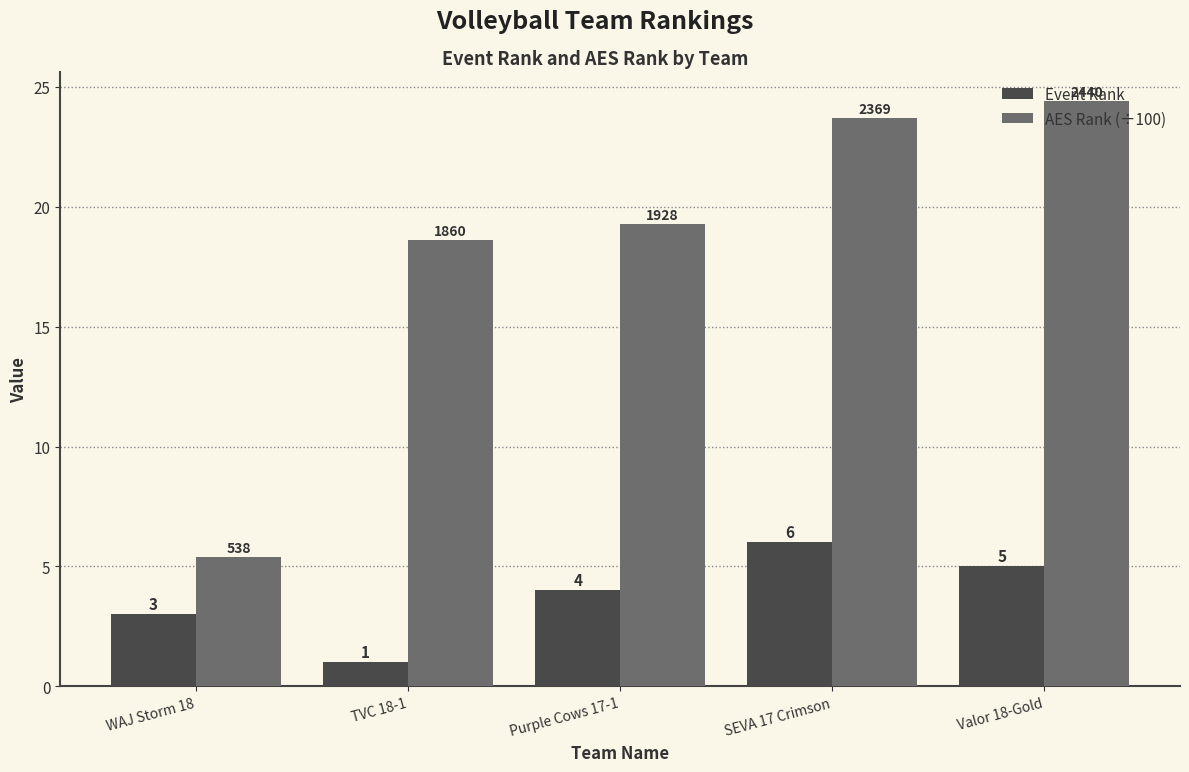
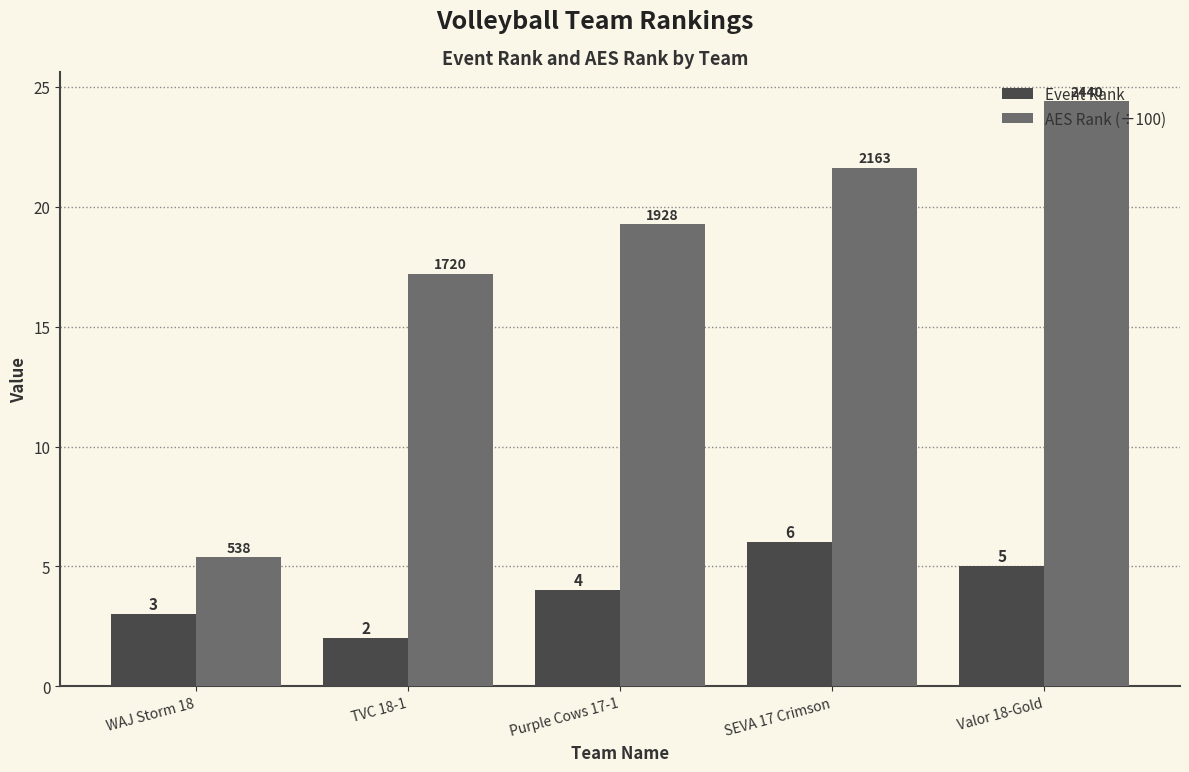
  {
    "Event Rank": {
      "WAJ Storm 18": 3,
-     "TVC 18-1": 1,
+     "TVC 18-1": 2,
      "Purple Cows 17-1": 4,
      "SEVA 17 Crimson": 6,
      "Valor 18-Gold": 5
    },
    "AES Rank (÷100)": {
-     "TVC 18-1": 1860,
-     "SEVA 17 Crimson": 2369
+     "TVC 18-1": 1720,
+     "SEVA 17 Crimson": 2163
    }
  }
